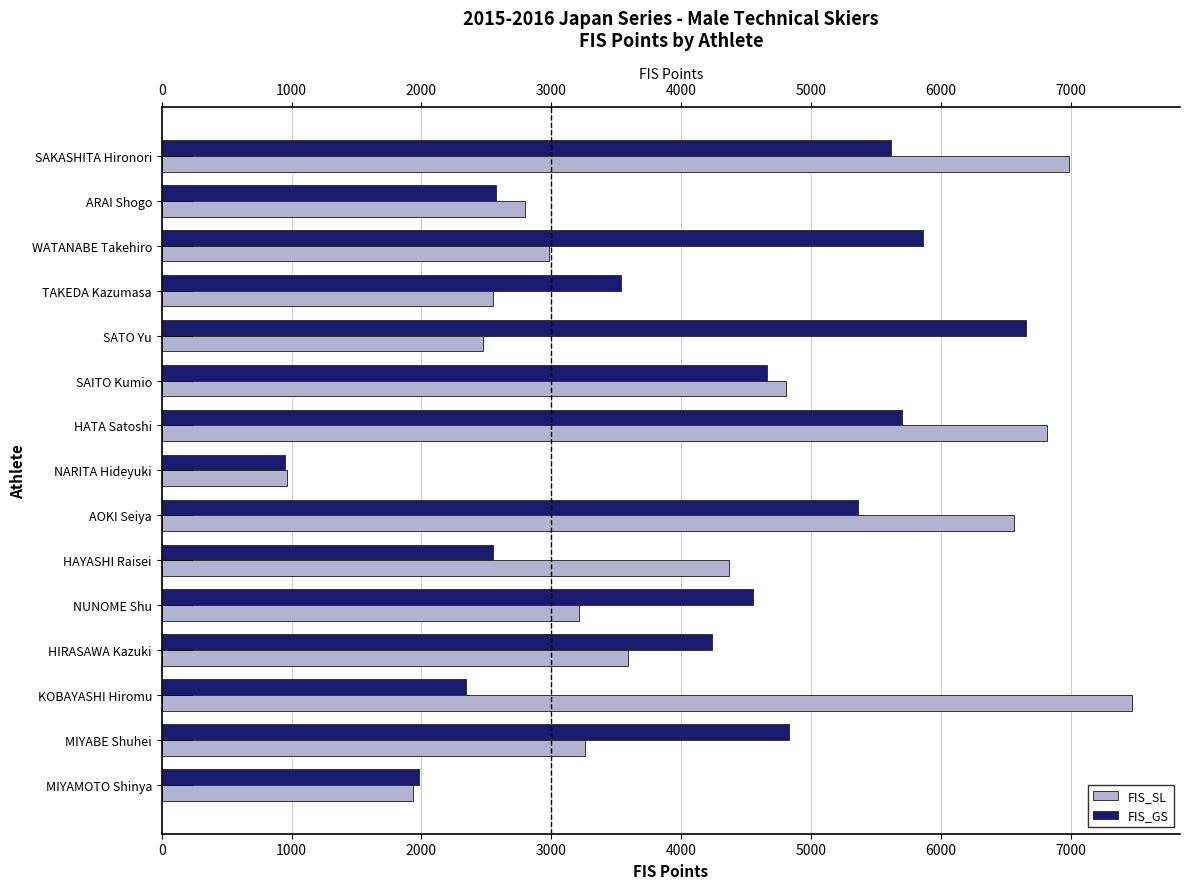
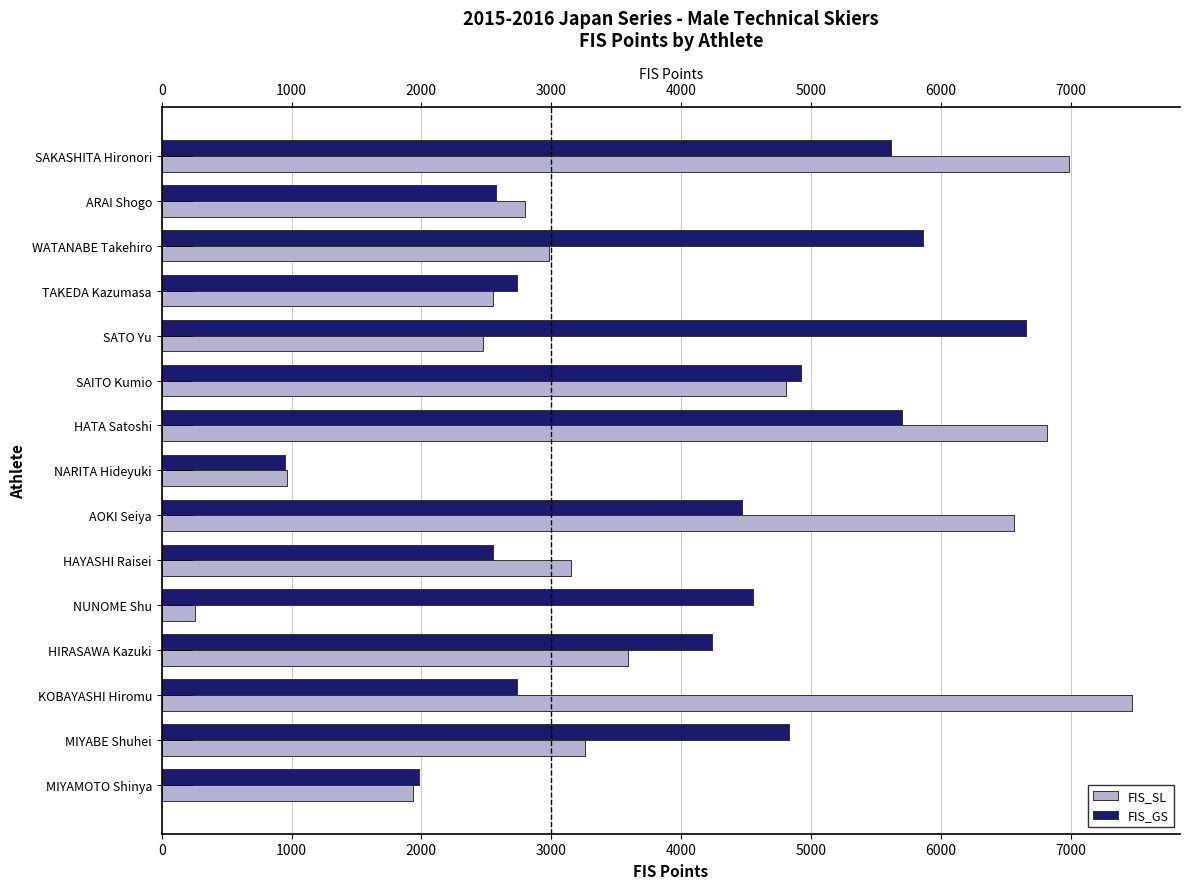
  {
    "FIS_SL": {
      "SAKASHITA Hironori": 6990,
      "ARAI Shogo": 2800,
      "WATANABE Takehiro": 2980,
      "TAKEDA Kazumasa": 2550,
      "SATO Yu": 2480,
      "SAITO Kumio": 4810,
      "HATA Satoshi": 6820,
      "NARITA Hideyuki": 970,
      "AOKI Seiya": 6560,
-     "HAYASHI Raisei": 4370,
-     "NUNOME Shu": 3220,
+     "HAYASHI Raisei": 3150,
+     "NUNOME Shu": 260,
      "HIRASAWA Kazuki": 3590,
      "KOBAYASHI Hiromu": 7470,
      "MIYABE Shuhei": 3260,
      "MIYAMOTO Shinya": 1940
    },
    "FIS_GS": {
      "SAKASHITA Hironori": 5620,
      "ARAI Shogo": 2570,
      "WATANABE Takehiro": 5860,
-     "TAKEDA Kazumasa": 3540,
+     "TAKEDA Kazumasa": 2730,
      "SATO Yu": 6660,
-     "SAITO Kumio": 4660,
+     "SAITO Kumio": 4920,
      "HATA Satoshi": 5700,
      "NARITA Hideyuki": 950,
-     "AOKI Seiya": 5360,
+     "AOKI Seiya": 4470,
      "HAYASHI Raisei": 2550,
      "NUNOME Shu": 4550,
      "HIRASAWA Kazuki": 4240,
-     "KOBAYASHI Hiromu": 2340,
+     "KOBAYASHI Hiromu": 2740,
      "MIYABE Shuhei": 4830,
      "MIYAMOTO Shinya": 1980
    }
  }
